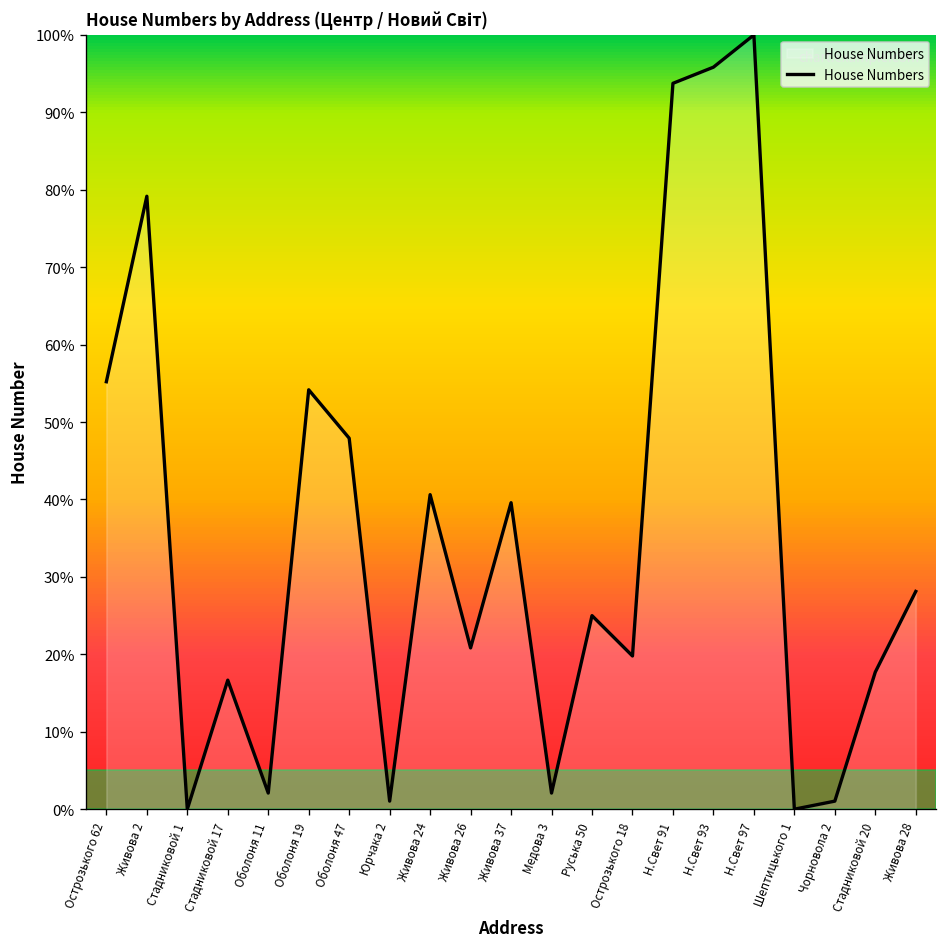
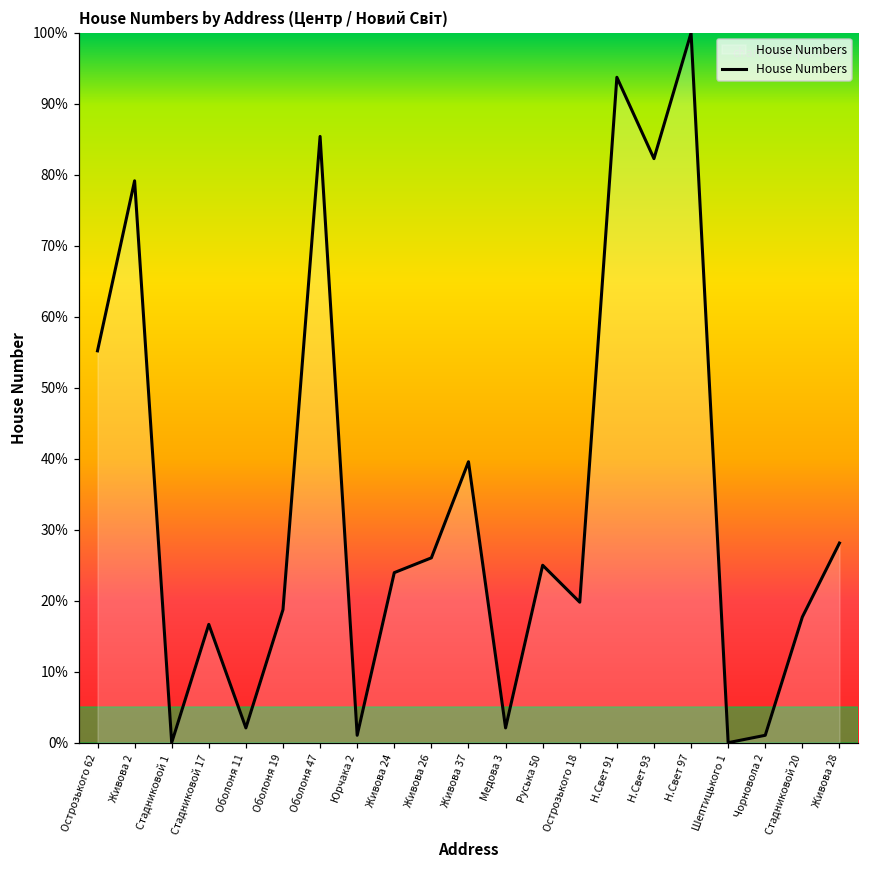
  {
    "Острозького 62": "55%",
    "Живова 2": "79%",
    "Стадниковой 17": "17%",
-   "Оболоня 19": "54%",
-   "Оболоня 47": "48%",
-   "Живова 24": "41%",
-   "Живова 26": "21%",
+   "Оболоня 19": "19%",
+   "Оболоня 47": "85%",
+   "Живова 24": "24%",
+   "Живова 26": "26%",
    "Живова 37": "40%",
    "Руська 50": "25%",
    "Острозького 18": "20%",
    "Н.Свет 91": "94%",
-   "Н.Свет 93": "96%",
+   "Н.Свет 93": "82%",
    "Н.Свет 97": "100%",
    "Стадниковой 20": "18%",
    "Живова 28": "28%"
  }
